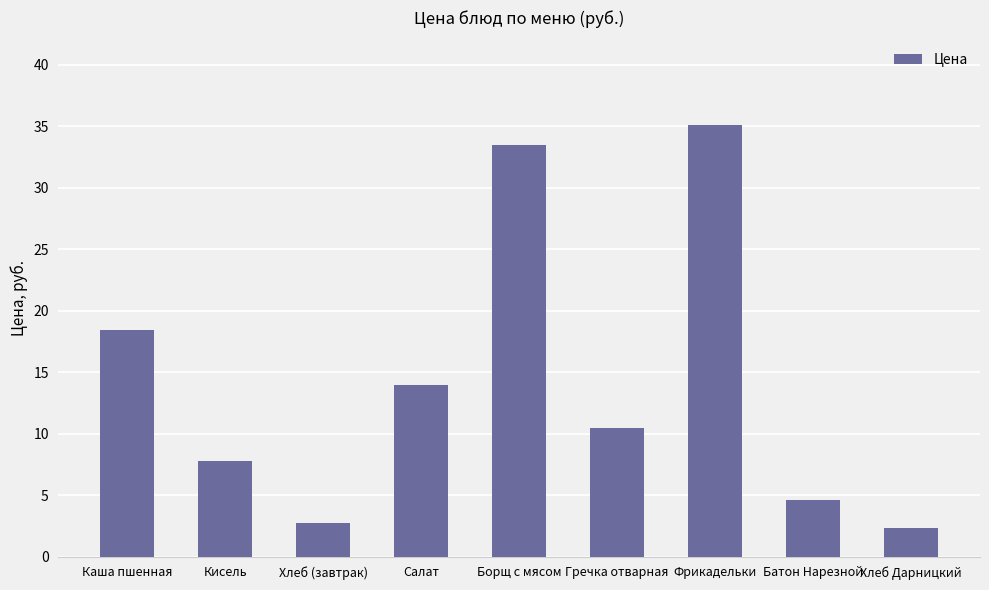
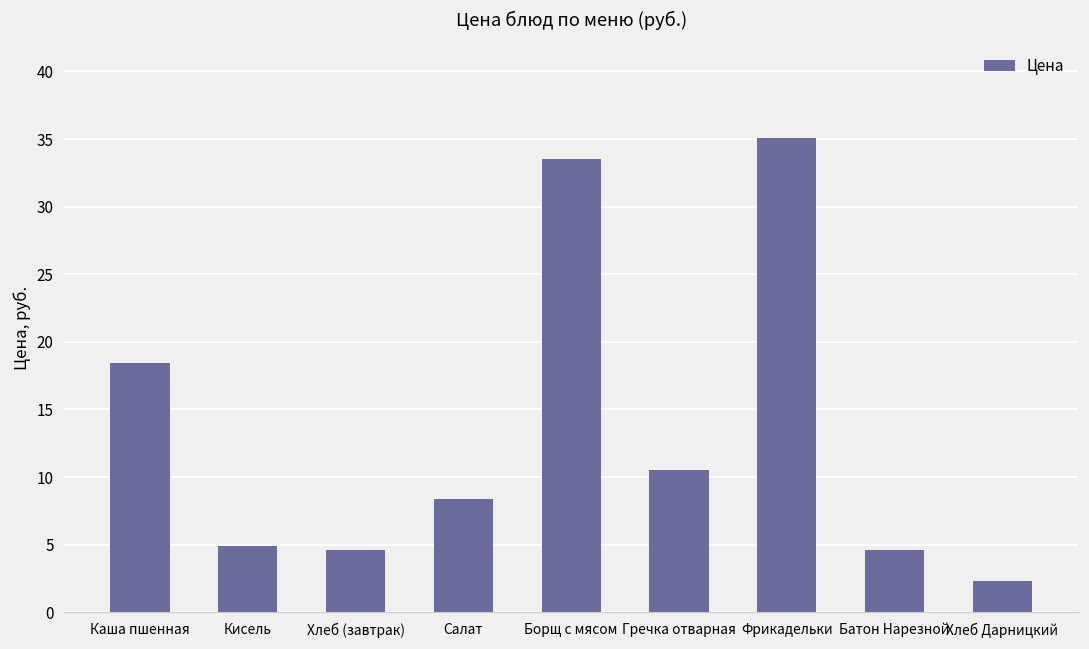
  {
    "Каша пшенная": 18.4,
-   "Кисель": 7.8,
-   "Хлеб (завтрак)": 2.7,
-   "Салат": 14.0,
+   "Кисель": 4.9,
+   "Хлеб (завтрак)": 4.6,
+   "Салат": 8.4,
    "Борщ с мясом": 33.5,
    "Гречка отварная": 10.5,
    "Фрикадельки": 35.1,
    "Батон Нарезной": 4.6,
    "Хлеб Дарницкий": 2.3
  }
